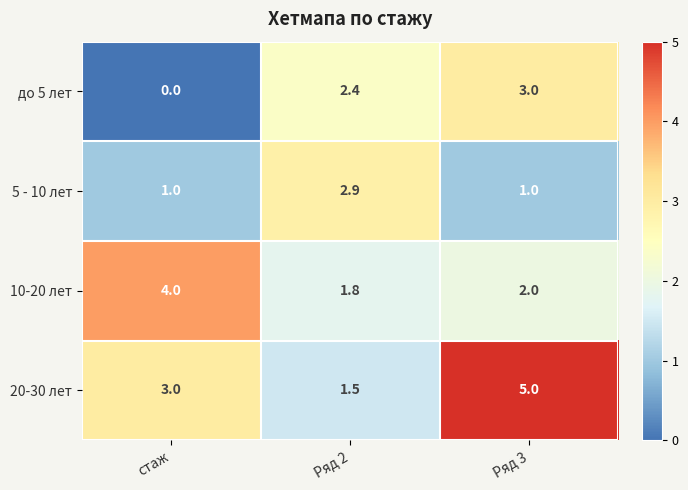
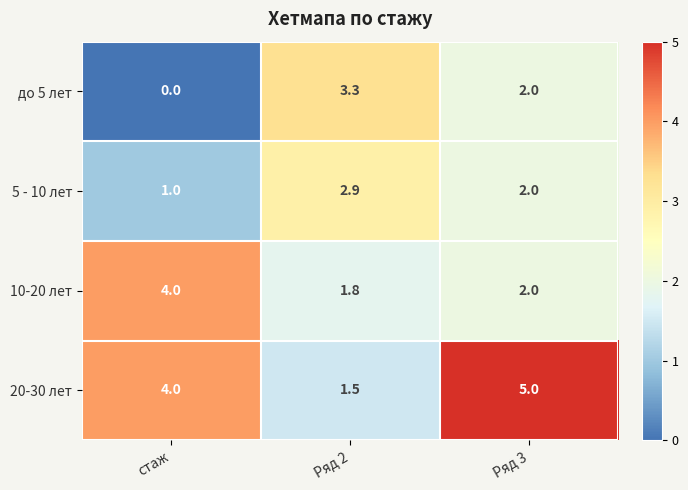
  {
    "до 5 лет": {
      "стаж": 0.0,
-     "Ряд 2": 2.4,
-     "Ряд 3": 3.0
+     "Ряд 2": 3.3,
+     "Ряд 3": 2.0
    },
    "5 - 10 лет": {
      "стаж": 1.0,
      "Ряд 2": 2.9,
-     "Ряд 3": 1.0
+     "Ряд 3": 2.0
    },
    "10-20 лет": {
      "стаж": 4.0,
      "Ряд 2": 1.8,
      "Ряд 3": 2.0
    },
    "20-30 лет": {
-     "стаж": 3.0,
+     "стаж": 4.0,
      "Ряд 2": 1.5,
      "Ряд 3": 5.0
    }
  }
